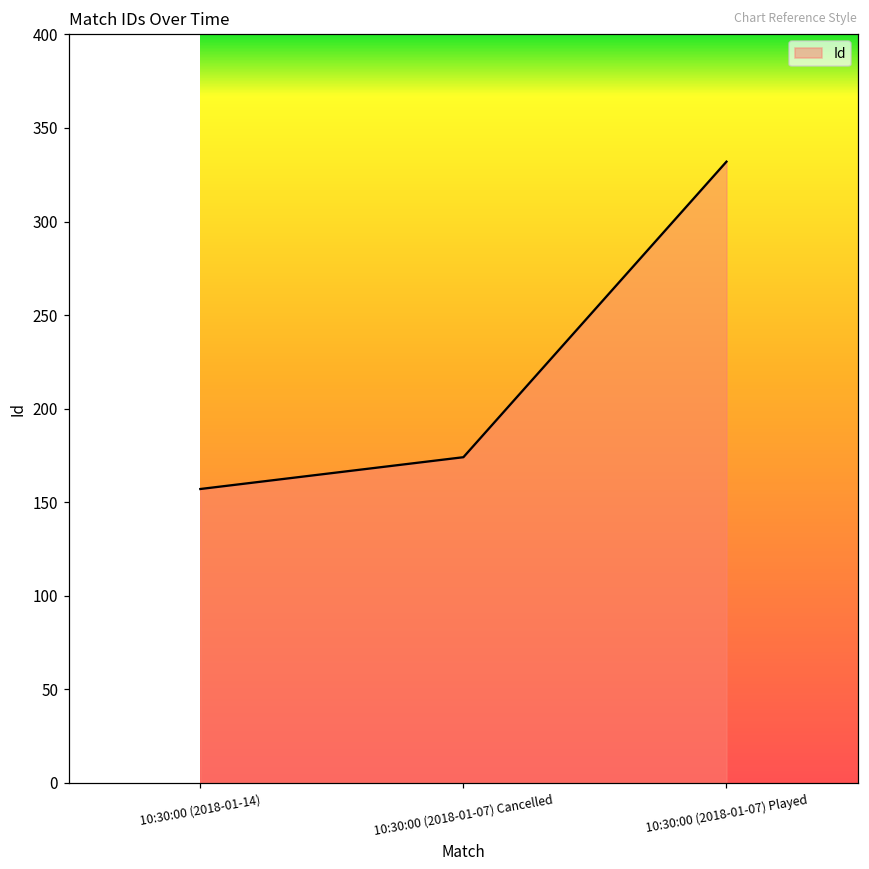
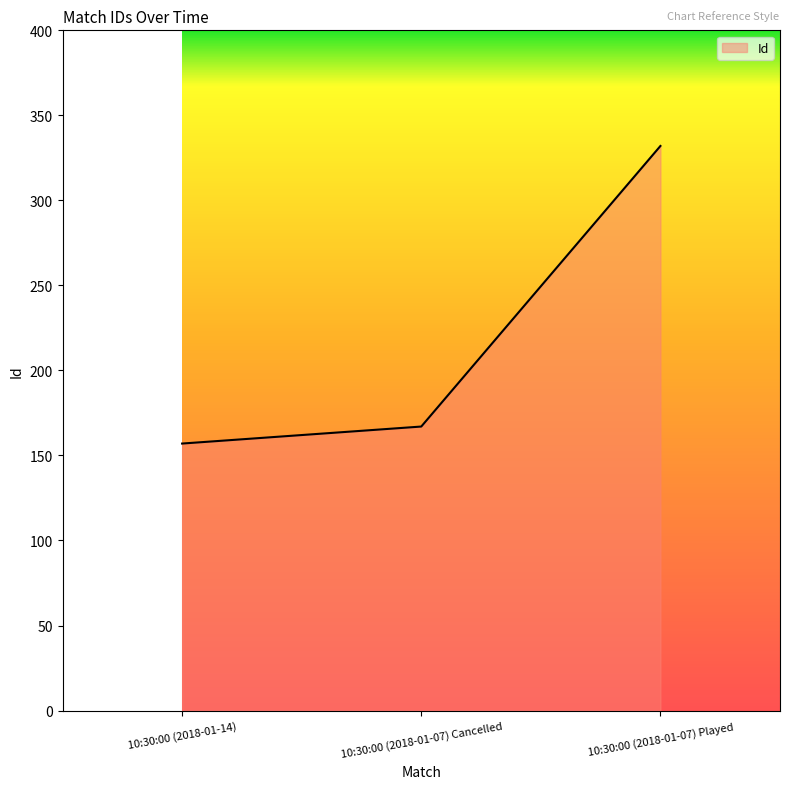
  {
    "10:30:00 (2018-01-14)": 157,
-   "10:30:00 (2018-01-07) Cancelled": 174,
+   "10:30:00 (2018-01-07) Cancelled": 167,
    "10:30:00 (2018-01-07) Played": 332
  }
